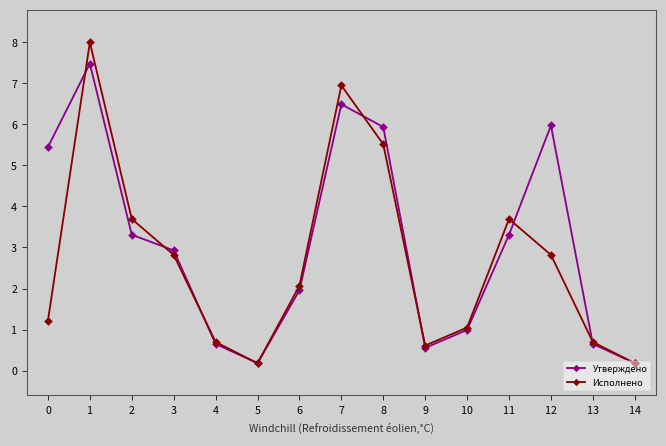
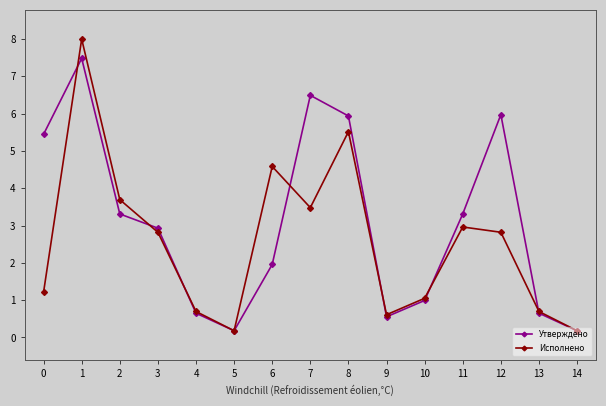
  {
    "Утверждено": {
      "0": 5.4,
      "1": 7.5,
      "2": 3.3,
      "3": 2.9,
      "6": 2.0,
      "7": 6.5,
      "8": 5.9,
      "11": 3.3,
      "12": 6.0
    },
    "Исполнено": {
      "0": 1.2,
      "1": 8.0,
      "2": 3.7,
      "3": 2.8,
-     "6": 2.1,
-     "7": 6.9,
+     "6": 4.6,
+     "7": 3.5,
      "8": 5.5,
-     "11": 3.7,
+     "11": 3.0,
      "12": 2.8
    }
  }
